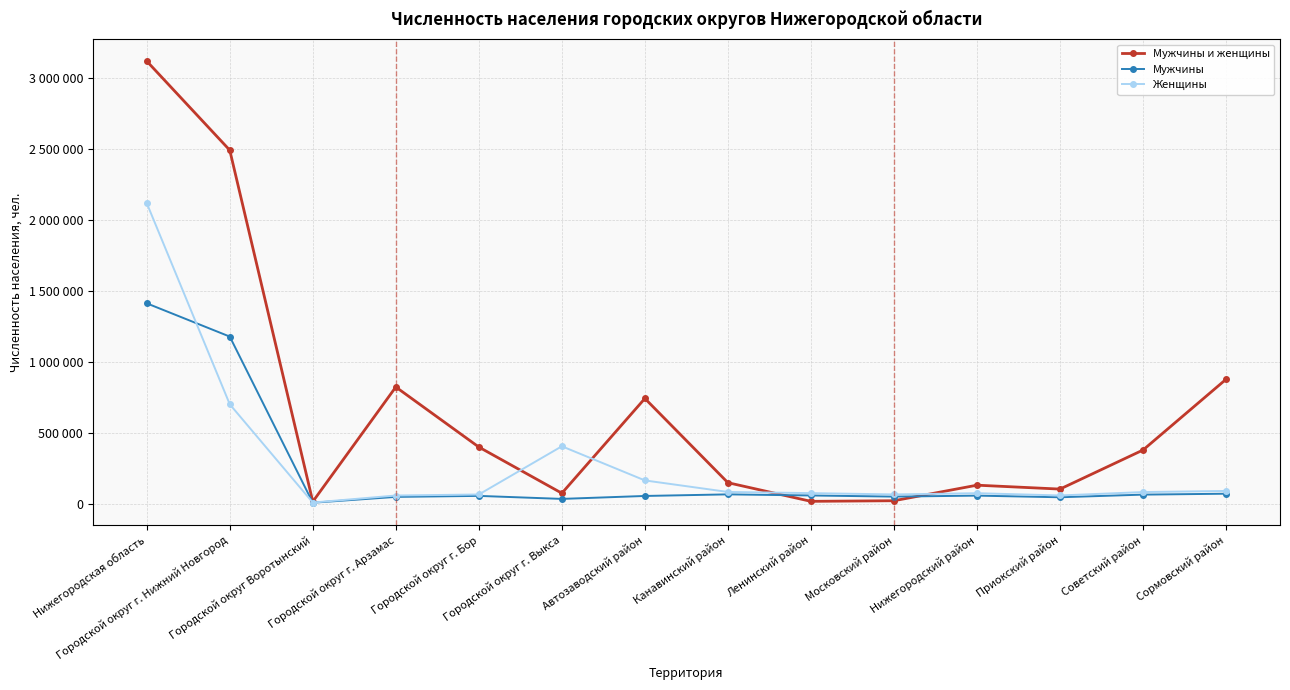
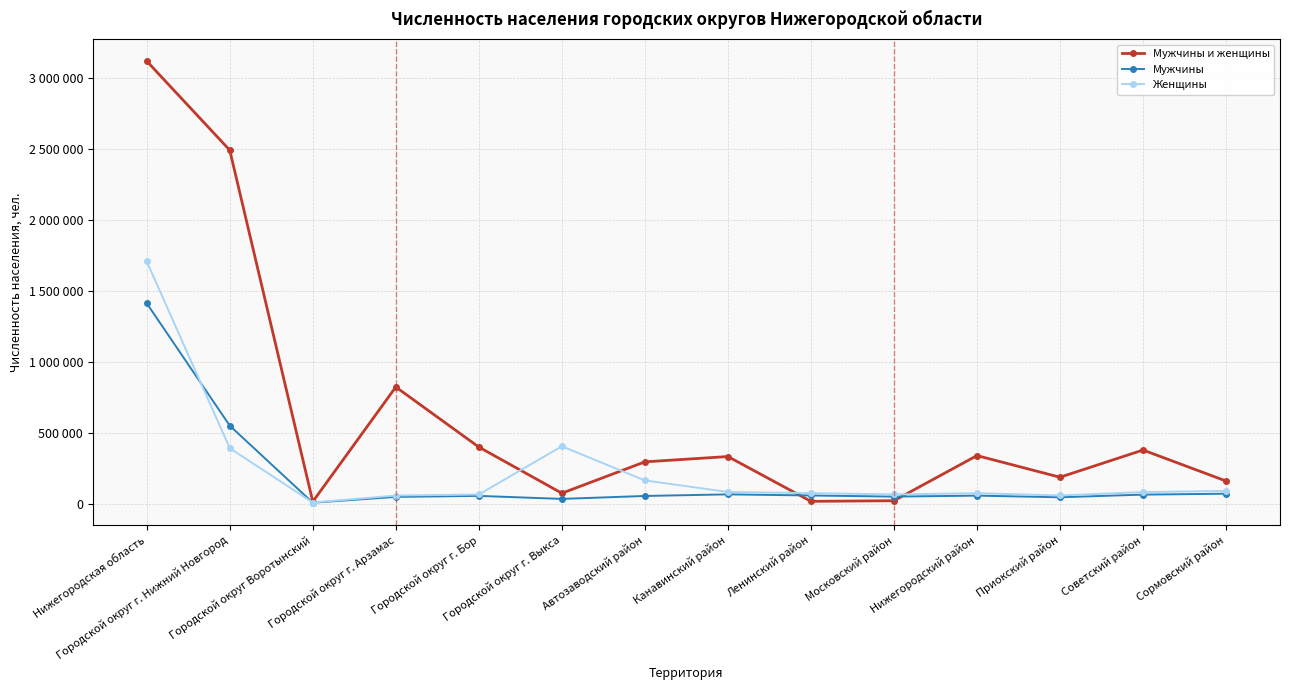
  {
    "Мужчины и женщины": {
      "Нижегородская область": 3120000,
      "Городской округ г. Нижний Новгород": 2490000,
      "Городской округ г. Арзамас": 820000,
      "Городской округ г. Бор": 400000,
      "Городской округ г. Выкса": 70000,
-     "Автозаводский район": 740000,
-     "Канавинский район": 150000,
+     "Автозаводский район": 290000,
+     "Канавинский район": 330000,
      "Ленинский район": 20000,
      "Московский район": 20000,
-     "Нижегородский район": 130000,
-     "Приокский район": 100000,
+     "Нижегородский район": 340000,
+     "Приокский район": 190000,
      "Советский район": 380000,
-     "Сормовский район": 880000
+     "Сормовский район": 160000
    },
    "Мужчины": {
      "Нижегородская область": 1410000,
-     "Городской округ г. Нижний Новгород": 1180000,
+     "Городской округ г. Нижний Новгород": 550000,
      "Городской округ г. Выкса": 30000,
      "Автозаводский район": 50000,
      "Сормовский район": 70000
    },
    "Женщины": {
-     "Нижегородская область": 2120000,
-     "Городской округ г. Нижний Новгород": 700000,
+     "Нижегородская область": 1710000,
+     "Городской округ г. Нижний Новгород": 390000,
      "Городской округ г. Выкса": 400000,
      "Автозаводский район": 160000,
      "Сормовский район": 90000
    }
  }
